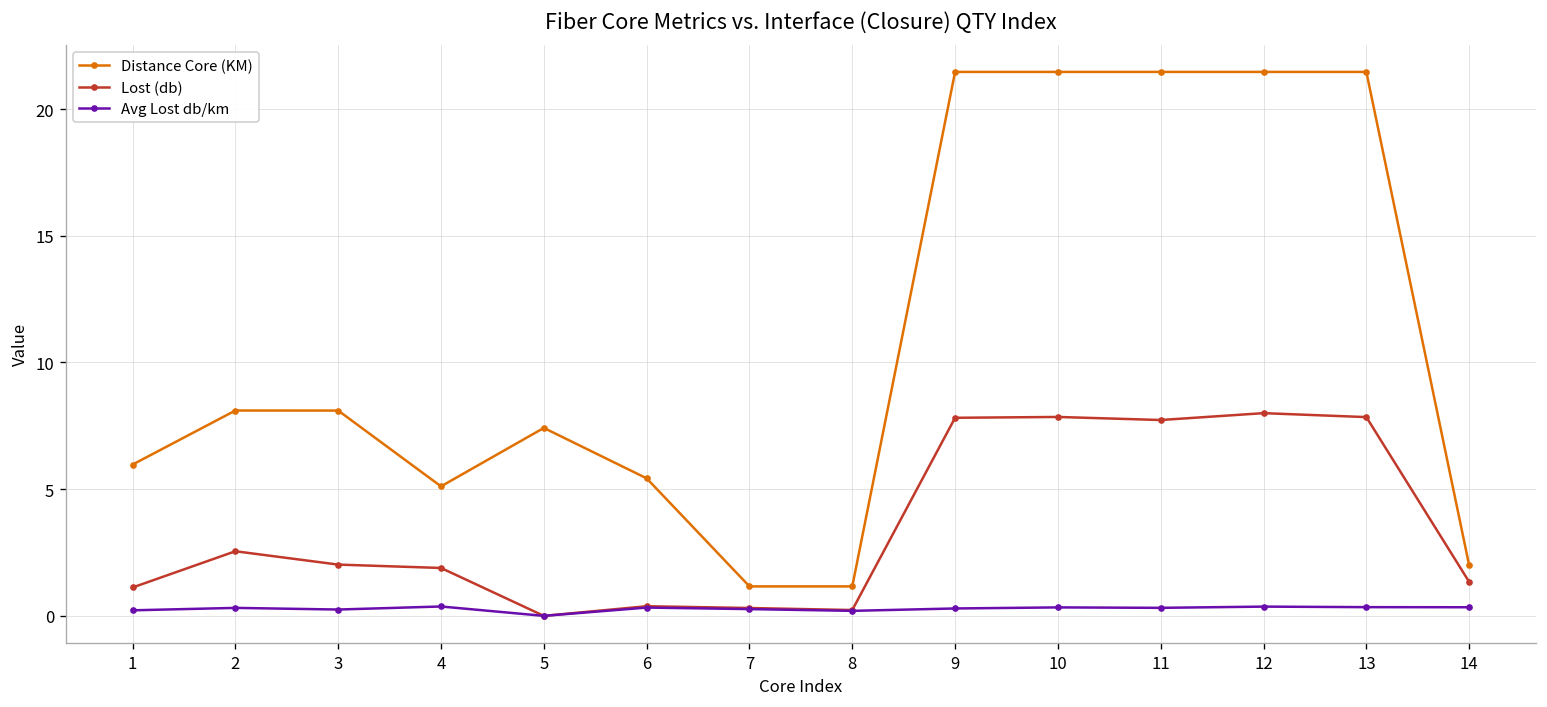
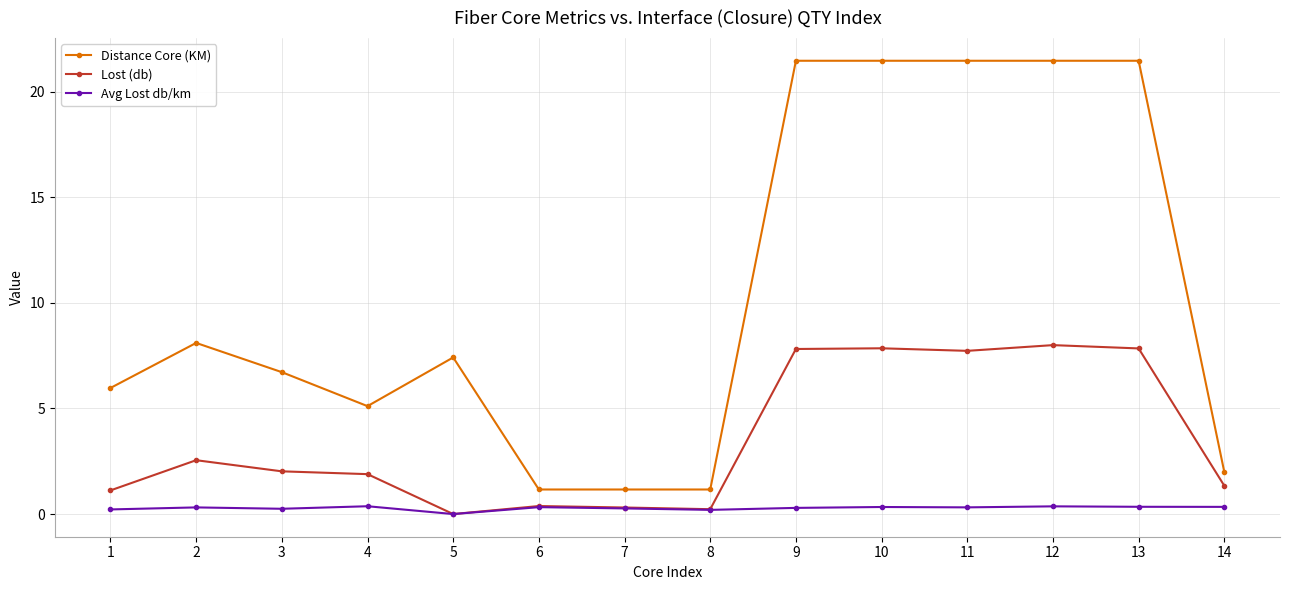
  {
    "Distance Core (KM)": {
      "1": 6.0,
      "2": 8.1,
-     "3": 8.1,
+     "3": 6.7,
      "4": 5.1,
      "5": 7.4,
-     "6": 5.4,
+     "6": 1.2,
      "7": 1.2,
      "8": 1.2,
      "9": 21.5,
      "10": 21.5,
      "11": 21.5,
      "12": 21.5,
      "13": 21.5,
      "14": 2.0
    },
    "Lost (db)": {
      "1": 1.1,
      "2": 2.6,
      "3": 2.0,
      "4": 1.9,
      "9": 7.8,
      "10": 7.8,
      "11": 7.7,
      "12": 8.0,
      "13": 7.8,
      "14": 1.3
    },
    "Avg Lost db/km": {
      "1": 0.2,
      "2": 0.3,
      "3": 0.3,
      "4": 0.4,
      "9": 0.3,
      "10": 0.3,
      "11": 0.3,
      "12": 0.4,
      "13": 0.3,
      "14": 0.3
    }
  }
